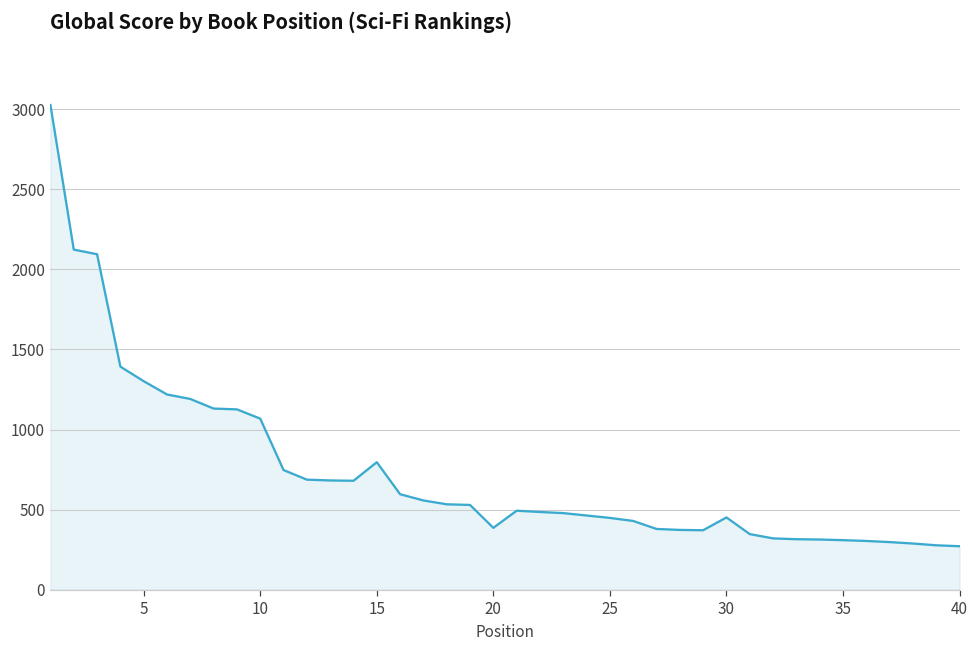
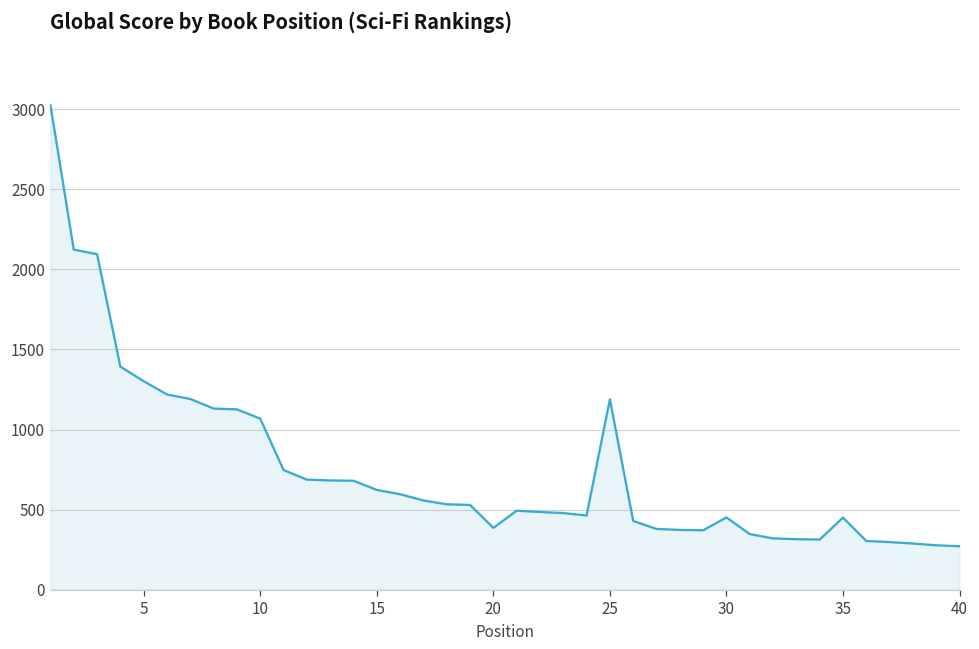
  {
    "5": 1300,
    "10": 1070,
-   "15": 800,
+   "15": 620,
    "20": 390,
-   "25": 450,
+   "25": 1190,
    "30": 450,
-   "35": 310,
+   "35": 450,
    "40": 270
  }
